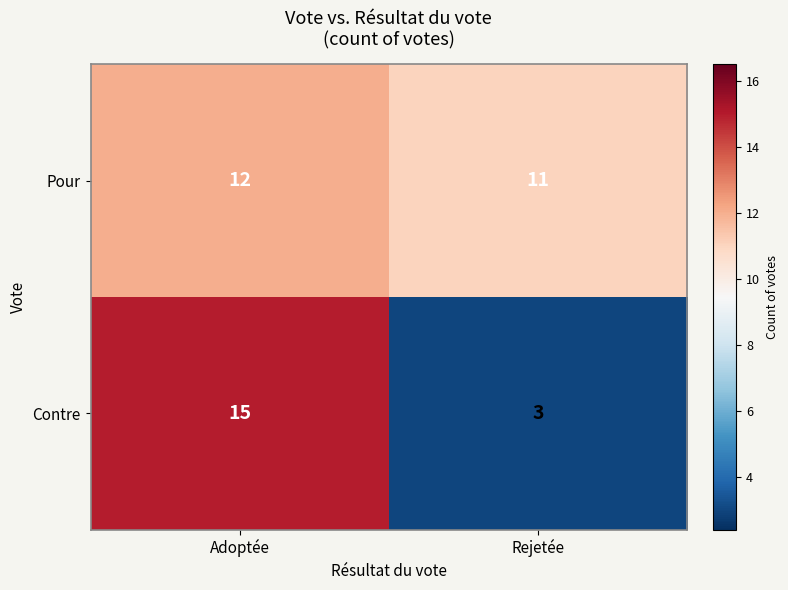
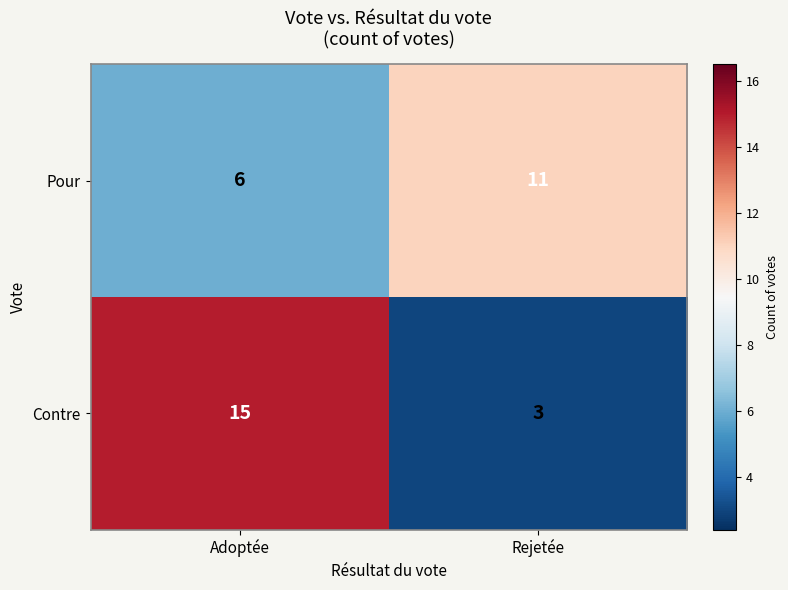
  {
    "Pour": {
-     "Adoptée": 12,
+     "Adoptée": 6,
      "Rejetée": 11
    },
    "Contre": {
      "Adoptée": 15,
      "Rejetée": 3
    }
  }
